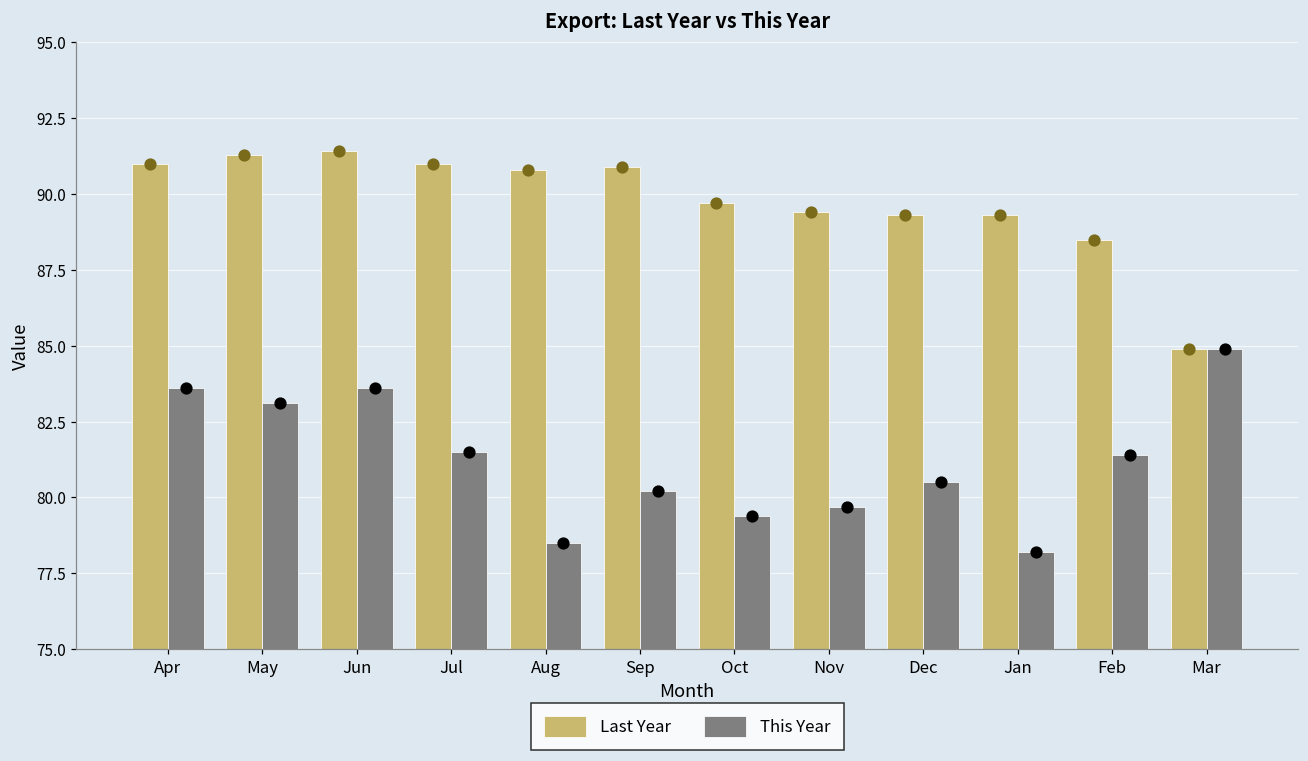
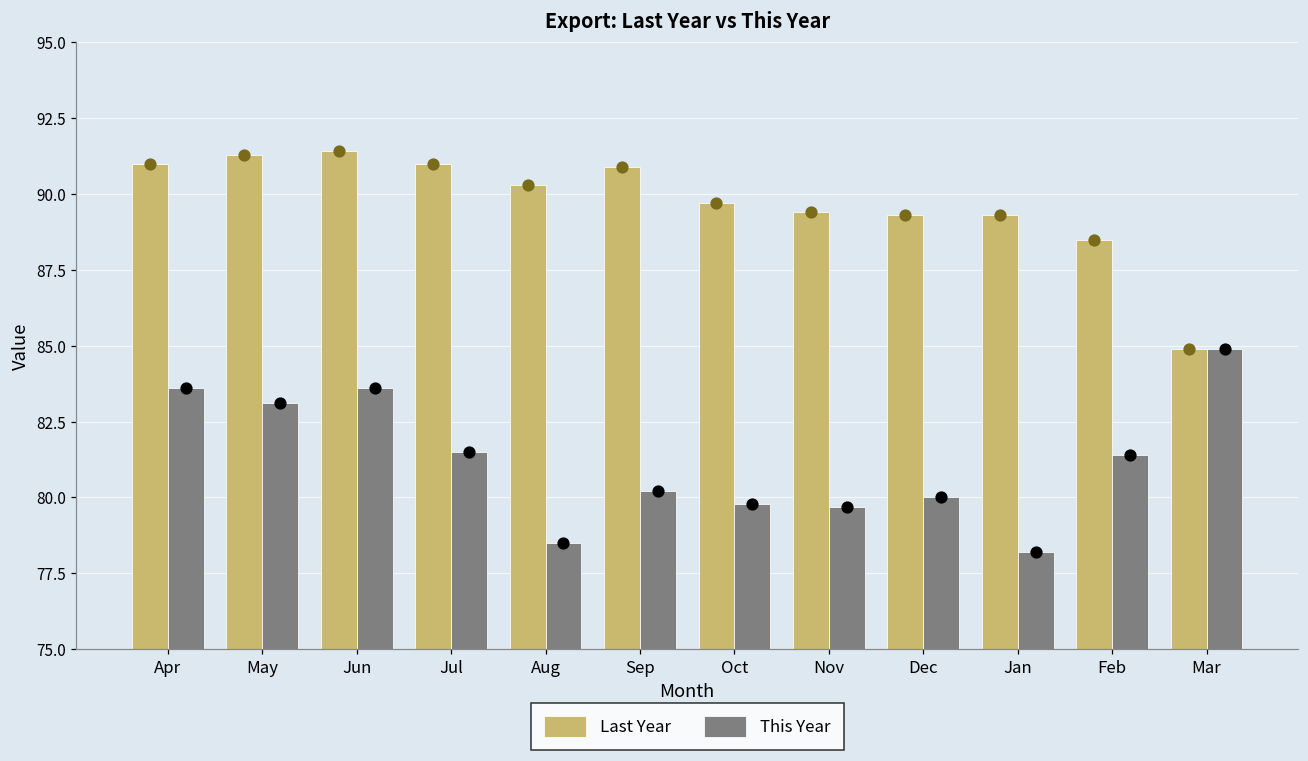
  {
    "Last Year": {
      "Apr": 91.0,
      "May": 91.3,
      "Jun": 91.4,
      "Jul": 91.0,
-     "Aug": 90.8,
+     "Aug": 90.3,
      "Sep": 90.9,
      "Oct": 89.7,
      "Nov": 89.4,
      "Dec": 89.3,
      "Jan": 89.3,
      "Feb": 88.5,
      "Mar": 84.9
    },
    "This Year": {
      "Apr": 83.6,
      "May": 83.1,
      "Jun": 83.6,
      "Jul": 81.5,
      "Aug": 78.5,
      "Sep": 80.2,
-     "Oct": 79.4,
+     "Oct": 79.8,
      "Nov": 79.7,
-     "Dec": 80.5,
+     "Dec": 80.0,
      "Jan": 78.2,
      "Feb": 81.4,
      "Mar": 84.9
    }
  }
